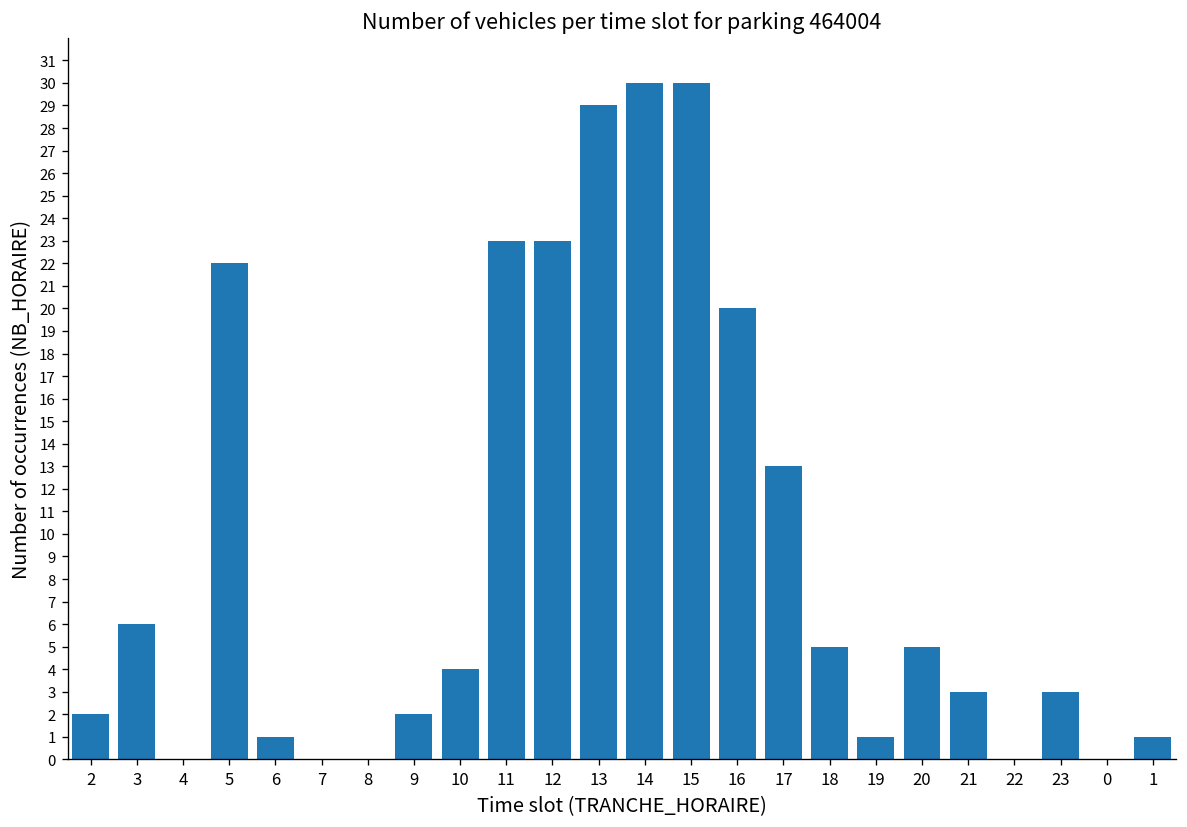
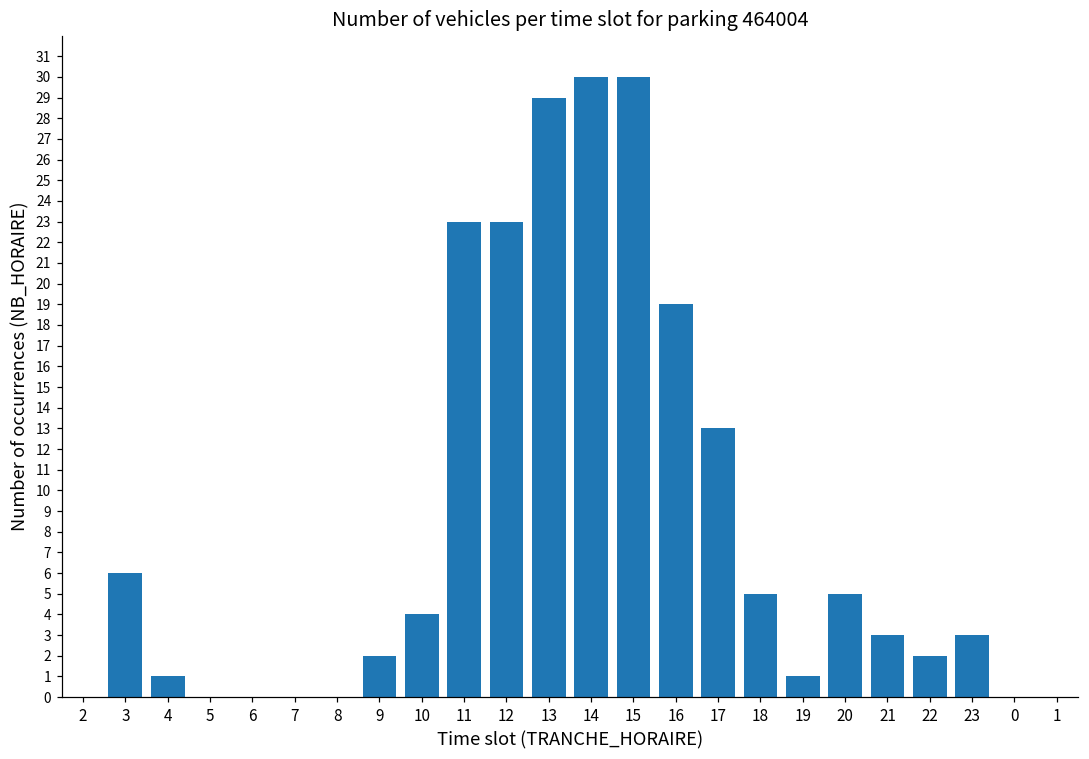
  {
-   "2": 2,
+   "2": 0,
    "3": 6,
-   "4": 0,
-   "5": 22,
-   "6": 1,
+   "4": 1,
+   "5": 0,
+   "6": 0,
    "7": 0,
    "8": 0,
    "9": 2,
    "10": 4,
    "11": 23,
    "12": 23,
    "13": 29,
    "14": 30,
    "15": 30,
-   "16": 20,
+   "16": 19,
    "17": 13,
    "18": 5,
    "19": 1,
    "20": 5,
    "21": 3,
-   "22": 0,
+   "22": 2,
    "23": 3,
    "0": 0,
-   "1": 1
+   "1": 0
  }
